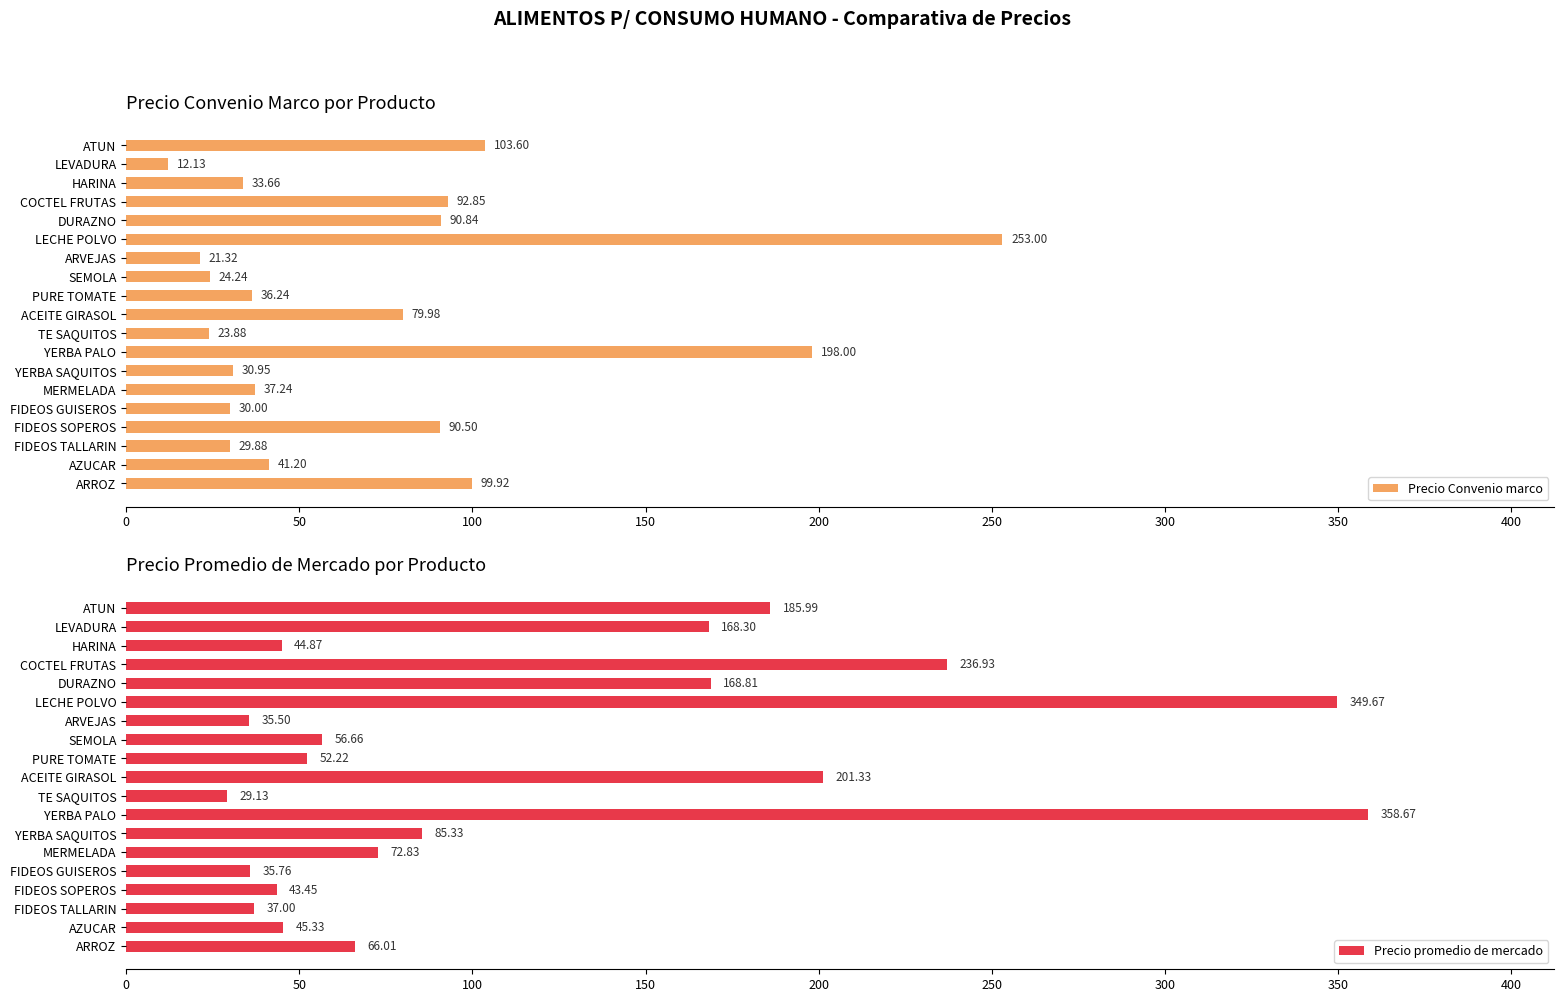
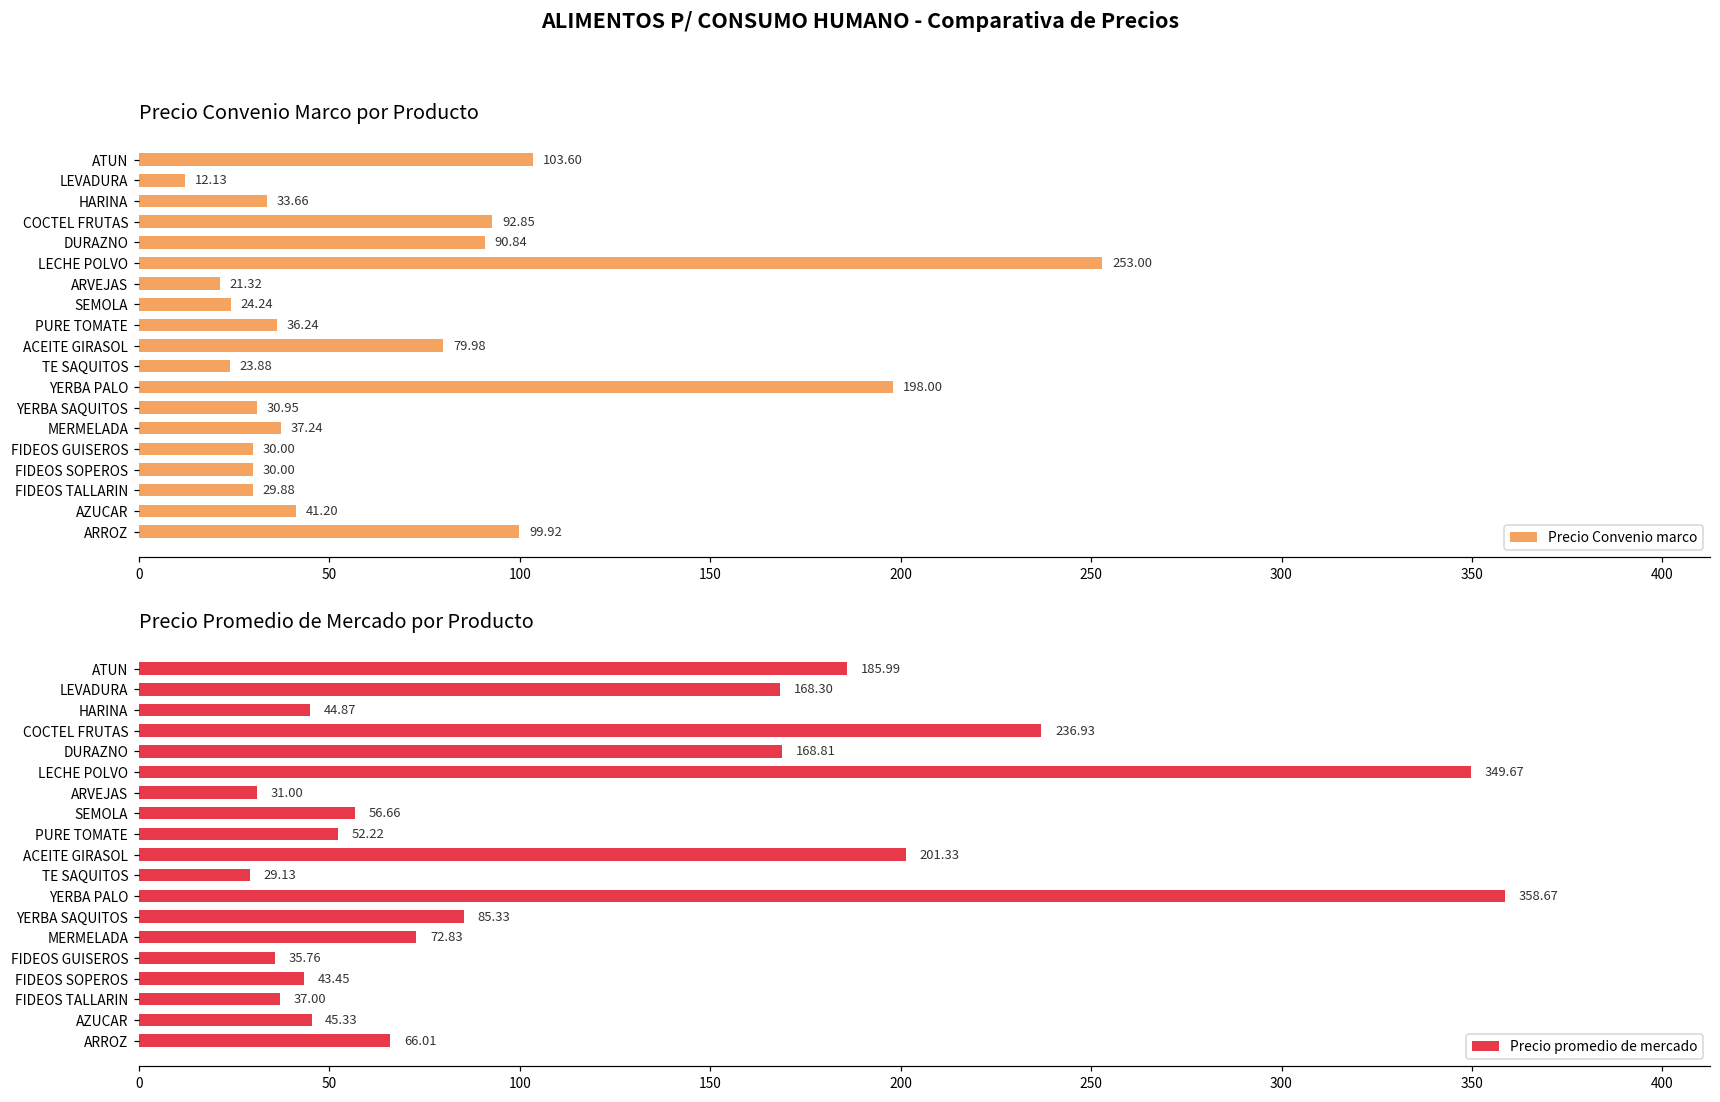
  {
    "Precio Convenio Marco por Producto": {
      "ATUN": 103.60,
      "LEVADURA": 12.13,
      "HARINA": 33.66,
      "COCTEL FRUTAS": 92.85,
      "DURAZNO": 90.84,
      "LECHE POLVO": 253.00,
      "ARVEJAS": 21.32,
      "SEMOLA": 24.24,
      "PURE TOMATE": 36.24,
      "ACEITE GIRASOL": 79.98,
      "TE SAQUITOS": 23.88,
      "YERBA PALO": 198.00,
      "YERBA SAQUITOS": 30.95,
      "MERMELADA": 37.24,
      "FIDEOS GUISEROS": 30.00,
-     "FIDEOS SOPEROS": 90.50,
+     "FIDEOS SOPEROS": 30.00,
      "FIDEOS TALLARIN": 29.88,
      "AZUCAR": 41.20,
      "ARROZ": 99.92
    },
    "Precio Promedio de Mercado por Producto": {
      "ATUN": 185.99,
      "LEVADURA": 168.30,
      "HARINA": 44.87,
      "COCTEL FRUTAS": 236.93,
      "DURAZNO": 168.81,
      "LECHE POLVO": 349.67,
-     "ARVEJAS": 35.50,
+     "ARVEJAS": 31.00,
      "SEMOLA": 56.66,
      "PURE TOMATE": 52.22,
      "ACEITE GIRASOL": 201.33,
      "TE SAQUITOS": 29.13,
      "YERBA PALO": 358.67,
      "YERBA SAQUITOS": 85.33,
      "MERMELADA": 72.83,
      "FIDEOS GUISEROS": 35.76,
      "FIDEOS SOPEROS": 43.45,
      "FIDEOS TALLARIN": 37.00,
      "AZUCAR": 45.33,
      "ARROZ": 66.01
    }
  }
